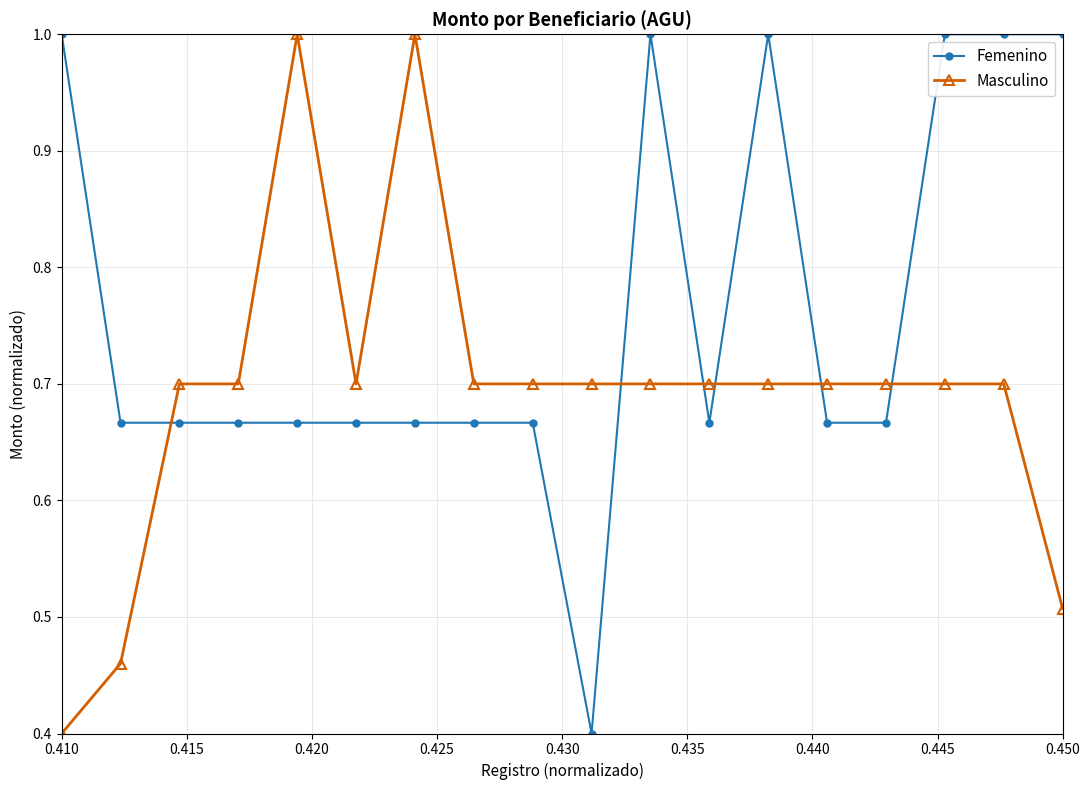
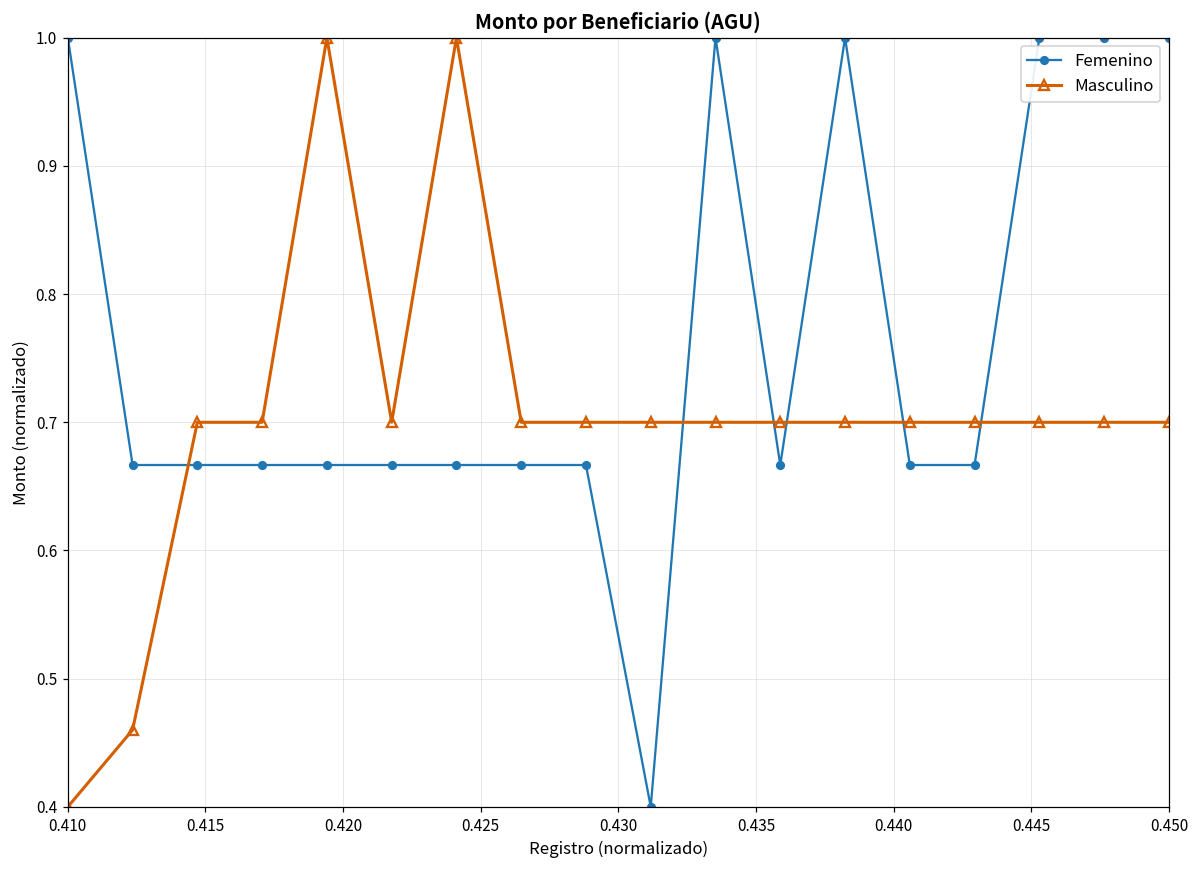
  {
    "Femenino": {
      "0.410": 1.000,
      "0.450": 1.000
    },
    "Masculino": {
      "0.410": 0.400,
-     "0.450": 0.507
+     "0.450": 0.700
    }
  }
